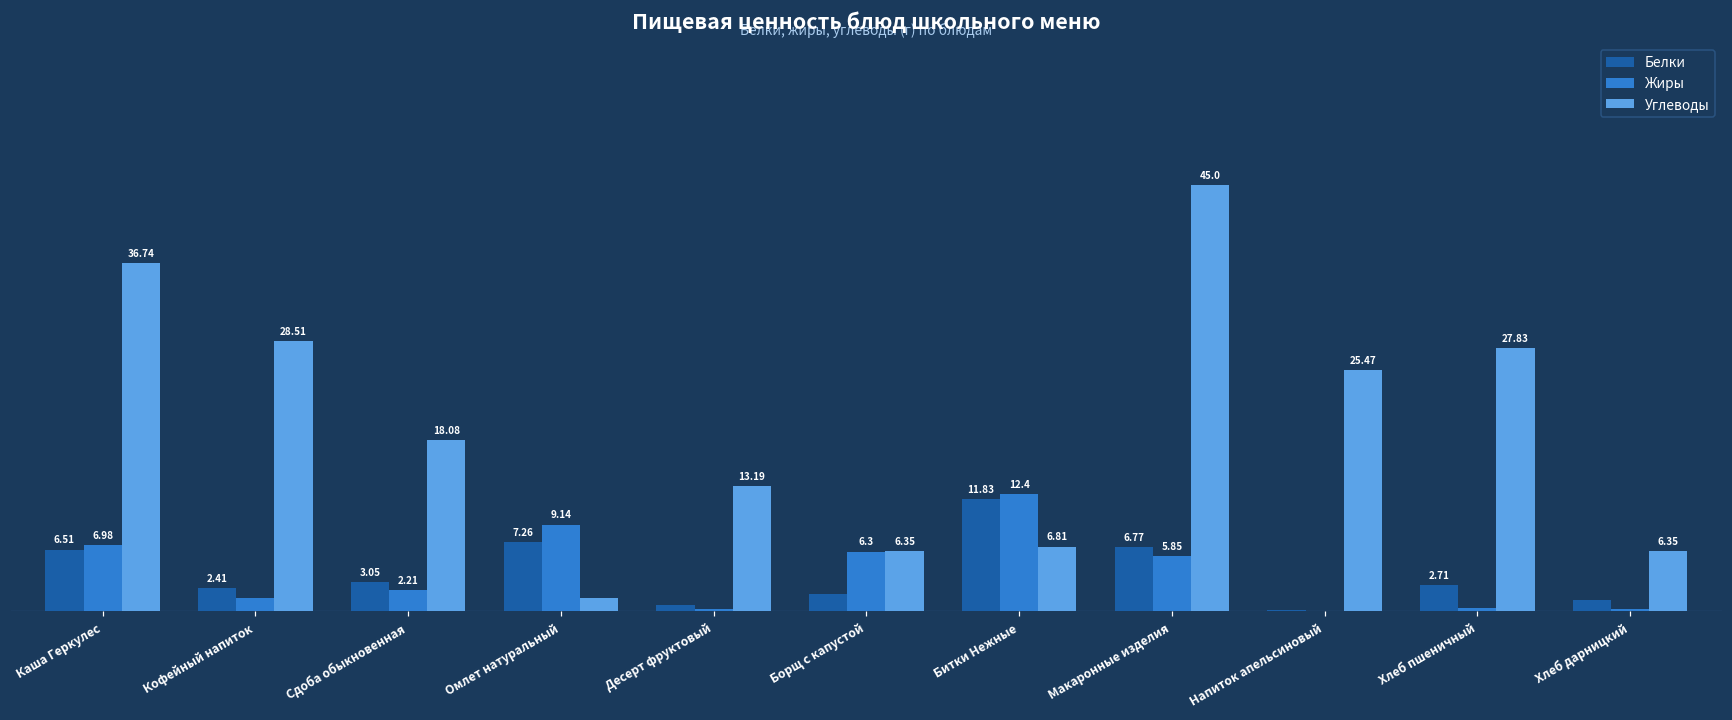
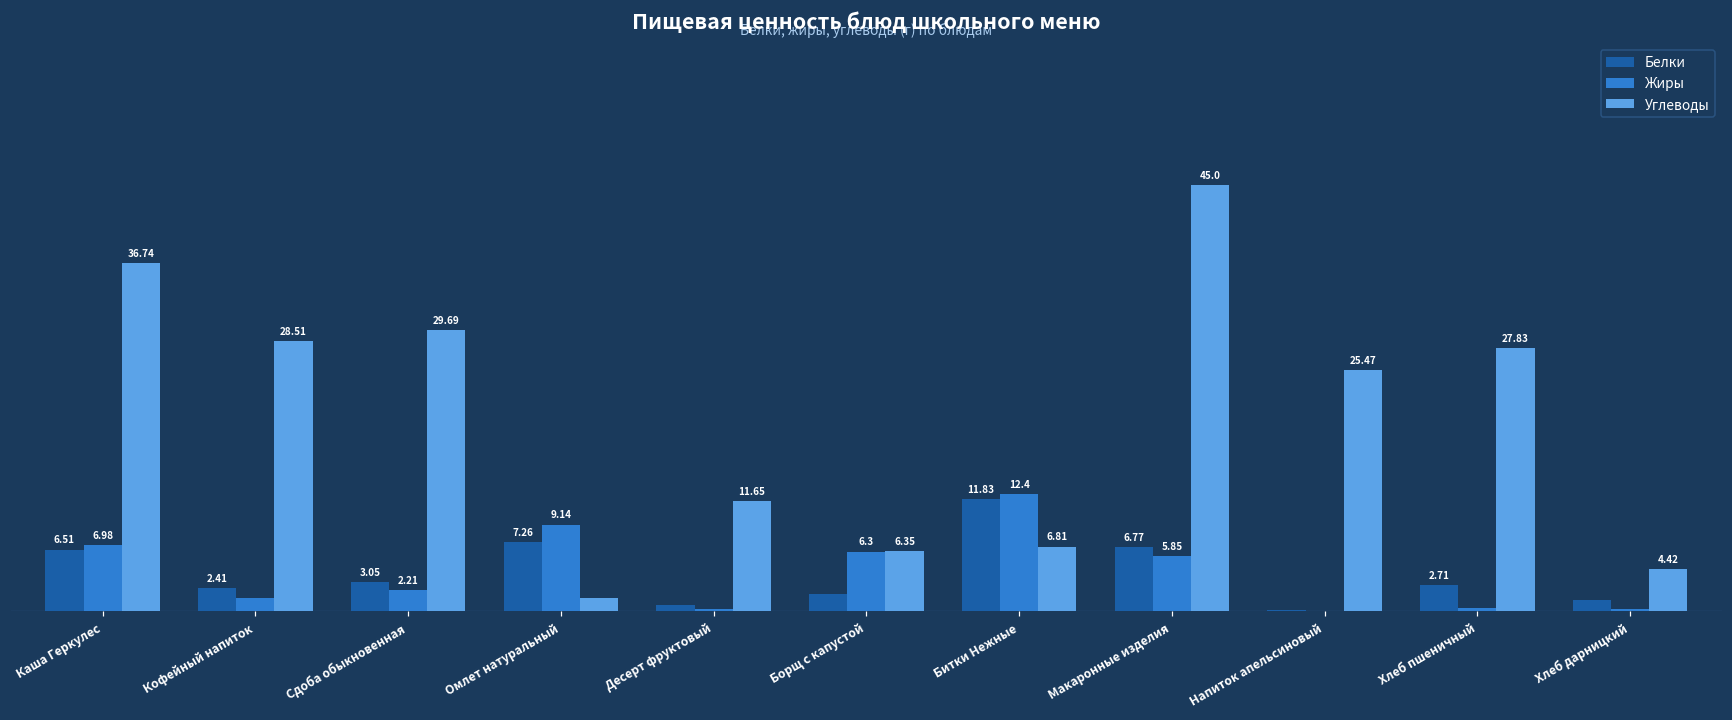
  {
    "Углеводы": {
      "Каша Геркулес": 36.74,
      "Кофейный напиток": 28.51,
-     "Сдоба обыкновенная": 18.08,
-     "Десерт фруктовый": 13.19,
+     "Сдоба обыкновенная": 29.69,
+     "Десерт фруктовый": 11.65,
      "Борщ с капустой": 6.35,
      "Битки Нежные": 6.81,
      "Макаронные изделия": 45.0,
      "Напиток апельсиновый": 25.47,
      "Хлеб пшеничный": 27.83,
-     "Хлеб дарницкий": 6.35
+     "Хлеб дарницкий": 4.42
    }
  }
